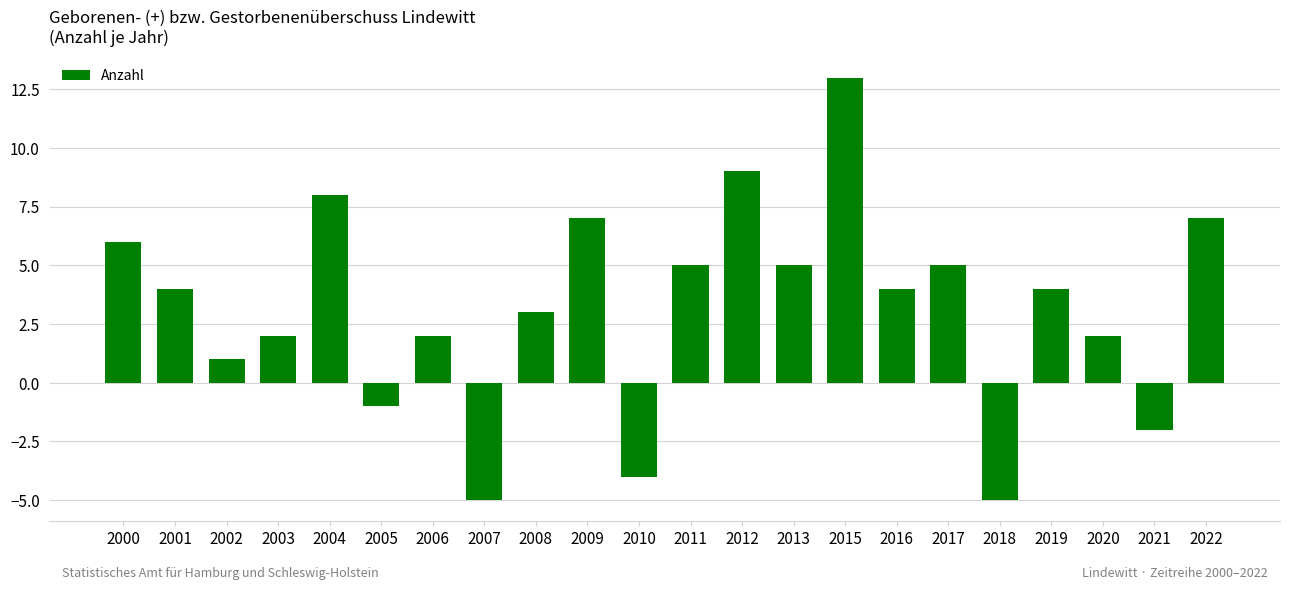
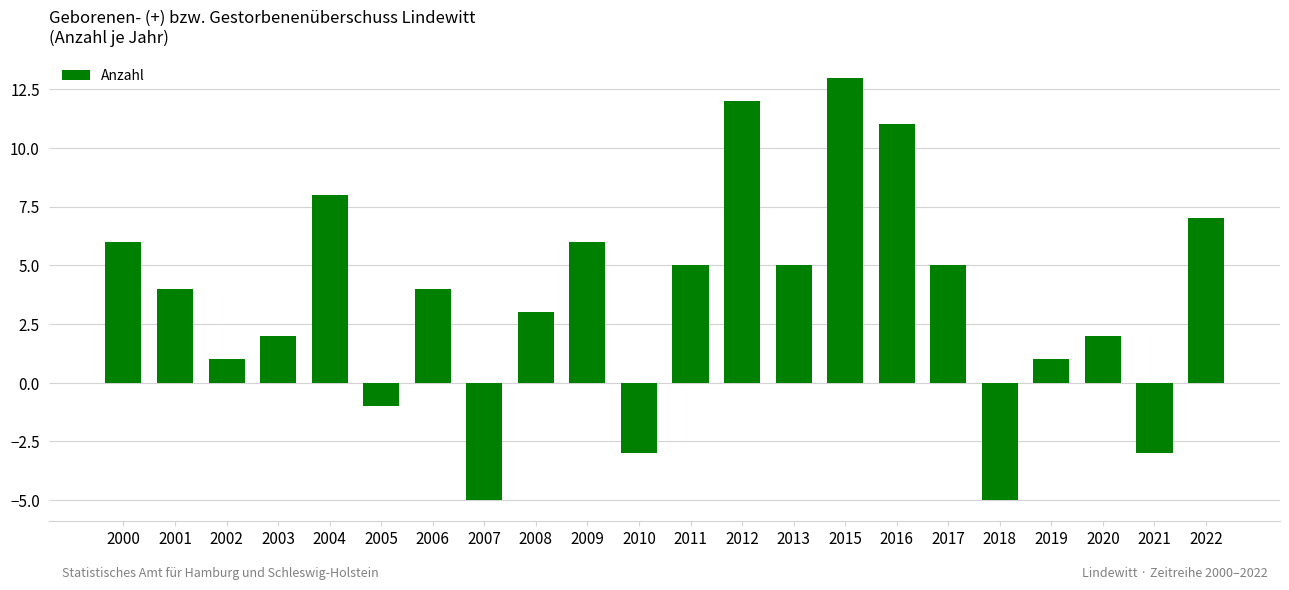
  {
    "2000": 6,
    "2001": 4,
    "2002": 1,
    "2003": 2,
    "2004": 8,
    "2005": -1,
-   "2006": 2,
+   "2006": 4,
    "2007": -5,
    "2008": 3,
-   "2009": 7,
-   "2010": -4,
+   "2009": 6,
+   "2010": -3,
    "2011": 5,
-   "2012": 9,
+   "2012": 12,
    "2013": 5,
    "2015": 13,
-   "2016": 4,
+   "2016": 11,
    "2017": 5,
    "2018": -5,
-   "2019": 4,
+   "2019": 1,
    "2020": 2,
-   "2021": -2,
+   "2021": -3,
    "2022": 7
  }
